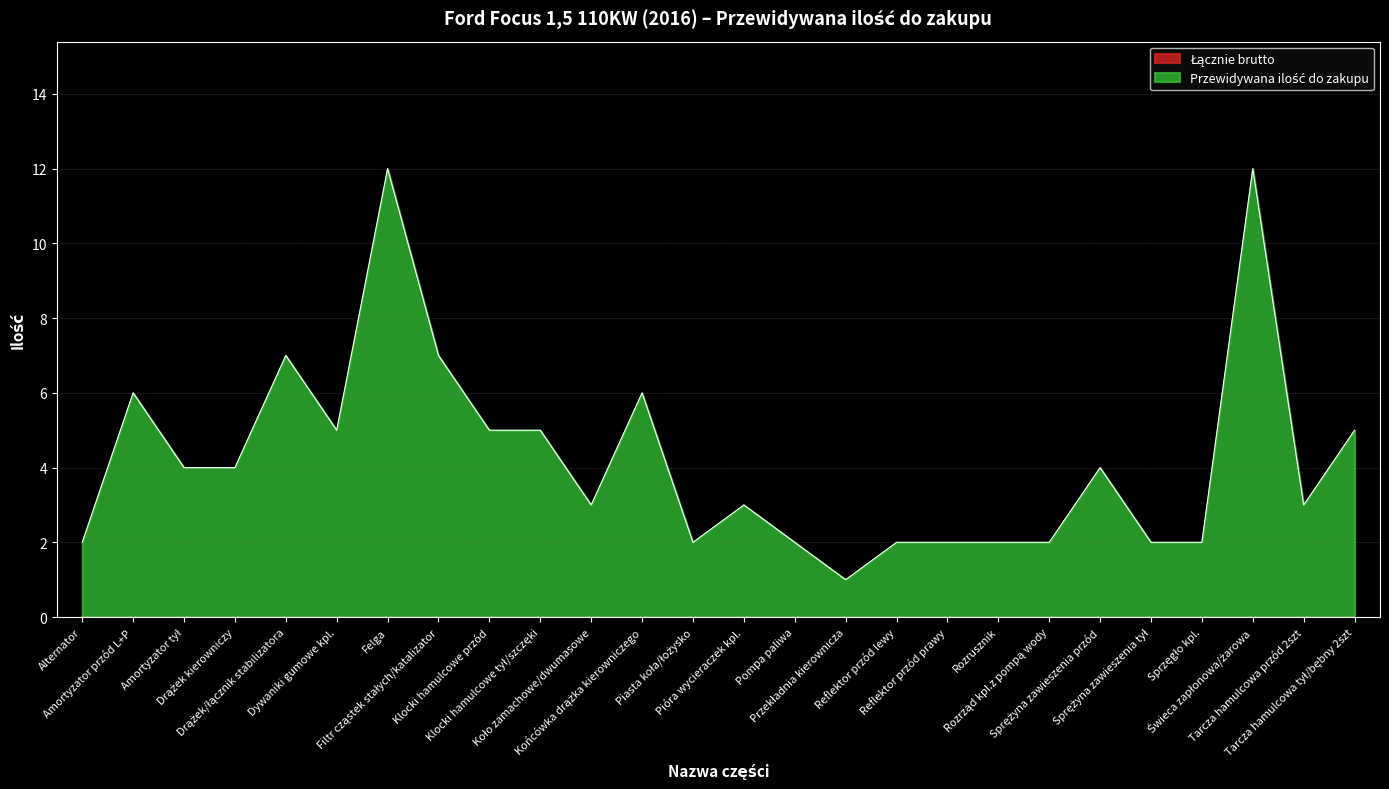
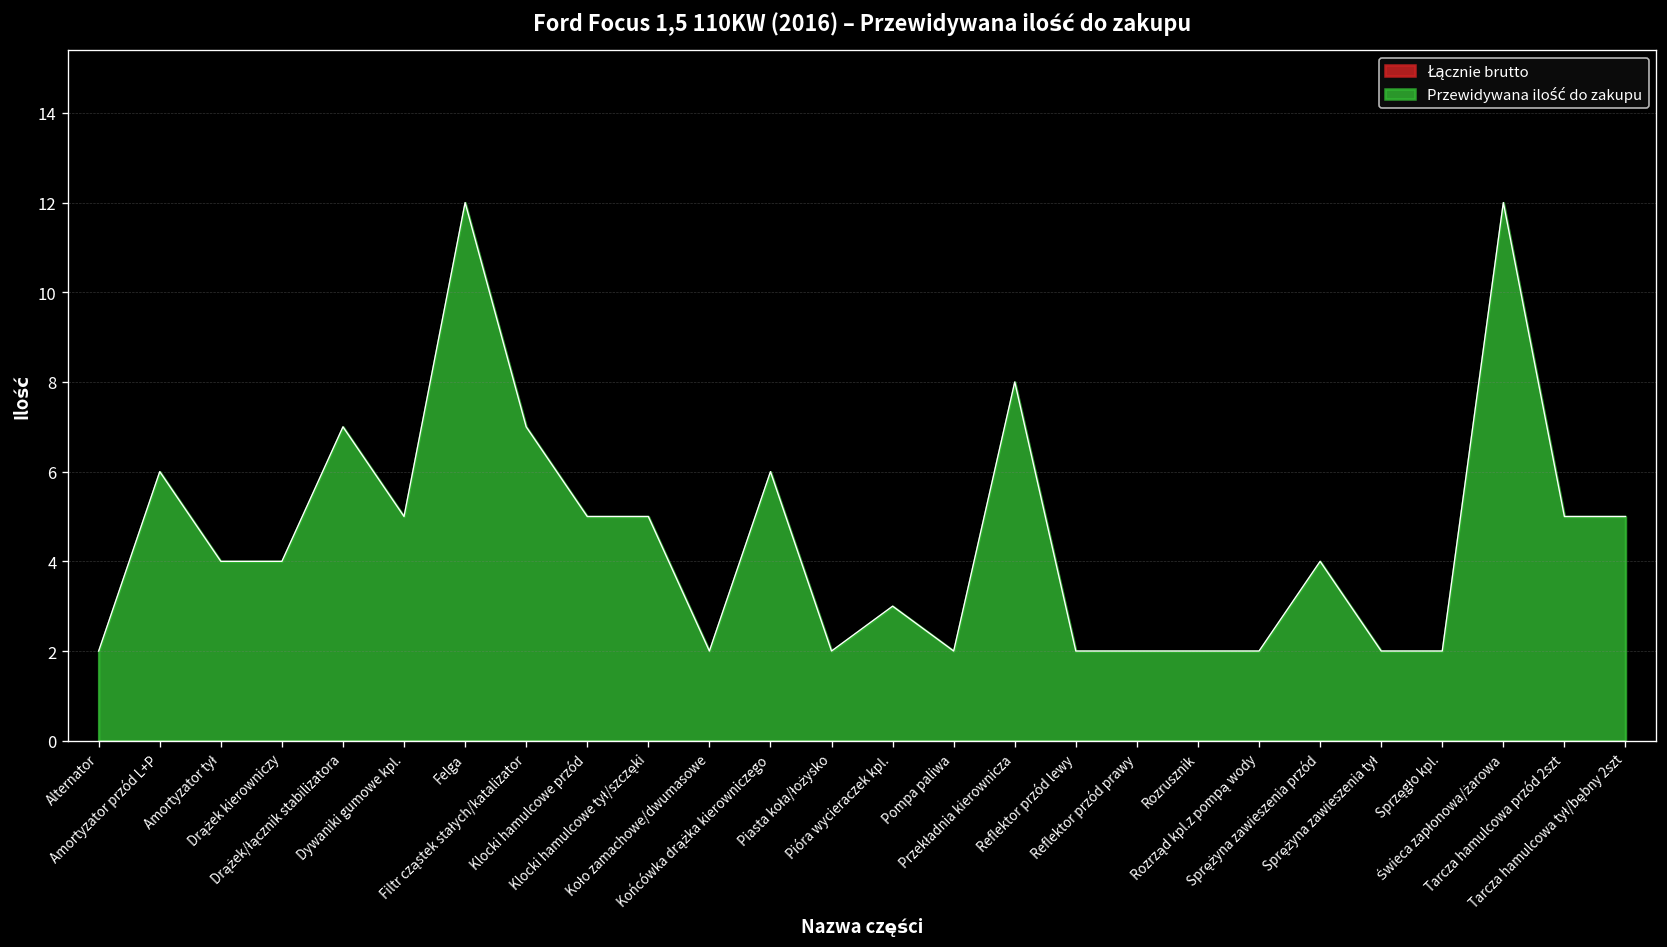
  {
    "Łącznie brutto": {
      "Alternator": 0,
      "Amortyzator przód L+P": 0,
      "Amortyzator tył": 0,
      "Drążek kierowniczy": 0,
      "Drążek/łącznik stabilizatora": 0,
      "Dywaniki gumowe kpl.": 0,
      "Felga": 0,
      "Filtr cząstek stałych/katalizator": 0,
      "Klocki hamulcowe przód": 0,
      "Klocki hamulcowe tył/szczęki": 0,
      "Koło zamachowe/dwumasowe": 0,
      "Końcówka drążka kierowniczego": 0,
      "Piasta koła/łożysko": 0,
      "Pióra wycieraczek kpl.": 0,
      "Pompa paliwa": 0,
      "Przekładnia kierownicza": 0,
      "Reflektor przód lewy": 0,
      "Reflektor przód prawy": 0,
      "Rozrusznik": 0,
      "Rozrząd kpl.z pompą wody": 0,
      "Sprężyna zawieszenia przód": 0,
      "Sprężyna zawieszenia tył": 0,
      "Sprzęgło kpl.": 0,
      "Świeca zapłonowa/żarowa": 0,
      "Tarcza hamulcowa przód 2szt": 0,
      "Tarcza hamulcowa tył/bębny 2szt": 0
    },
    "Przewidywana ilość do zakupu": {
      "Alternator": 2,
      "Amortyzator przód L+P": 6,
      "Amortyzator tył": 4,
      "Drążek kierowniczy": 4,
      "Drążek/łącznik stabilizatora": 7,
      "Dywaniki gumowe kpl.": 5,
      "Felga": 12,
      "Filtr cząstek stałych/katalizator": 7,
      "Klocki hamulcowe przód": 5,
      "Klocki hamulcowe tył/szczęki": 5,
-     "Koło zamachowe/dwumasowe": 3,
+     "Koło zamachowe/dwumasowe": 2,
      "Końcówka drążka kierowniczego": 6,
      "Piasta koła/łożysko": 2,
      "Pióra wycieraczek kpl.": 3,
      "Pompa paliwa": 2,
-     "Przekładnia kierownicza": 1,
+     "Przekładnia kierownicza": 8,
      "Reflektor przód lewy": 2,
      "Reflektor przód prawy": 2,
      "Rozrusznik": 2,
      "Rozrząd kpl.z pompą wody": 2,
      "Sprężyna zawieszenia przód": 4,
      "Sprężyna zawieszenia tył": 2,
      "Sprzęgło kpl.": 2,
      "Świeca zapłonowa/żarowa": 12,
-     "Tarcza hamulcowa przód 2szt": 3,
+     "Tarcza hamulcowa przód 2szt": 5,
      "Tarcza hamulcowa tył/bębny 2szt": 5
    }
  }
